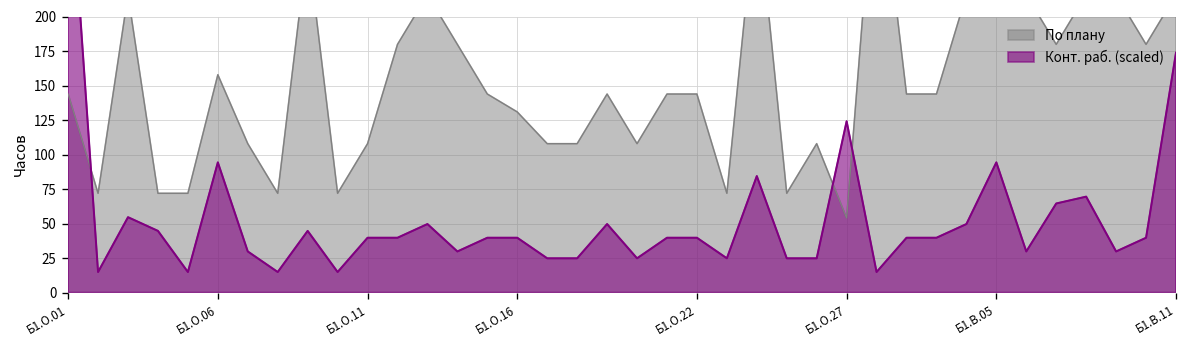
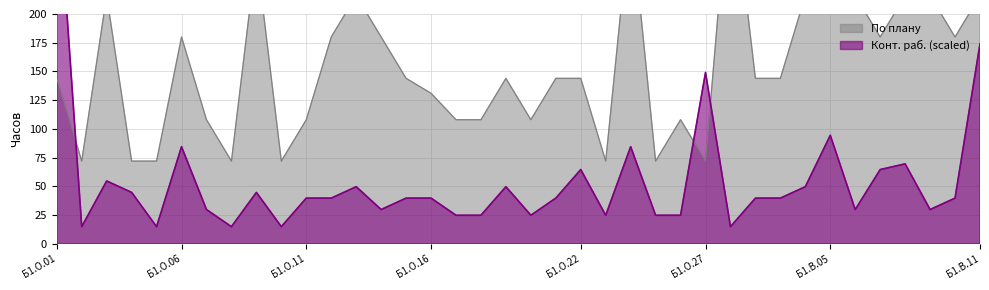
  {
    "По плану": {
      "Б1.О.01": 144,
-     "Б1.О.06": 158,
+     "Б1.О.06": 180,
      "Б1.О.11": 108,
      "Б1.О.16": 131,
      "Б1.О.22": 144,
-     "Б1.О.27": 54
+     "Б1.О.27": 72
    },
    "Конт. раб. (scaled)": {
-     "Б1.О.06": 94,
+     "Б1.О.06": 84,
      "Б1.О.11": 40,
      "Б1.О.16": 40,
-     "Б1.О.22": 40,
-     "Б1.О.27": 124,
+     "Б1.О.22": 65,
+     "Б1.О.27": 149,
      "Б1.В.05": 94,
      "Б1.В.11": 174
    }
  }
